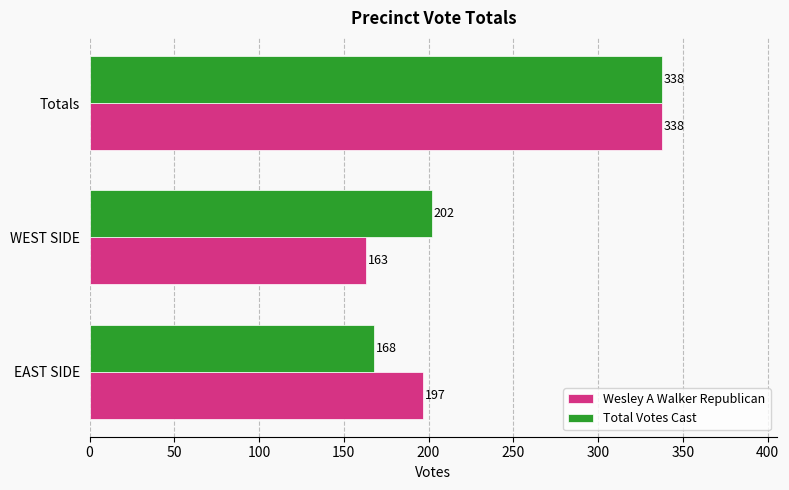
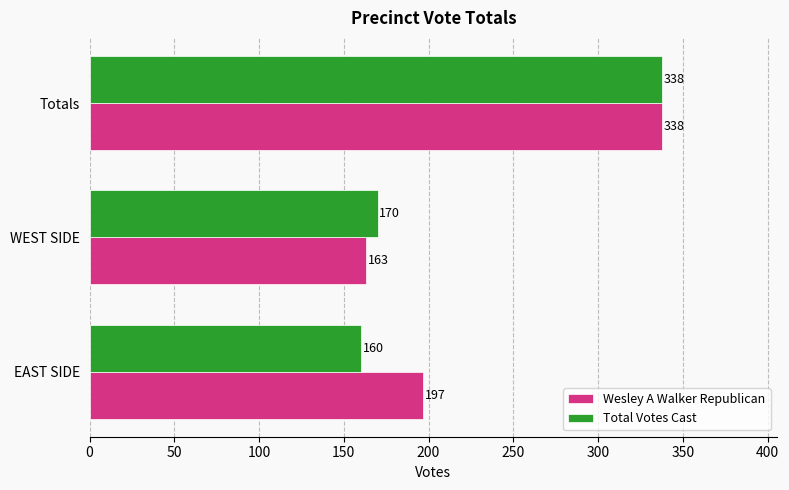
  {
    "Wesley A Walker Republican": {
      "Totals": 338,
      "WEST SIDE": 163,
      "EAST SIDE": 197
    },
    "Total Votes Cast": {
      "Totals": 338,
-     "WEST SIDE": 202,
-     "EAST SIDE": 168
+     "WEST SIDE": 170,
+     "EAST SIDE": 160
    }
  }
